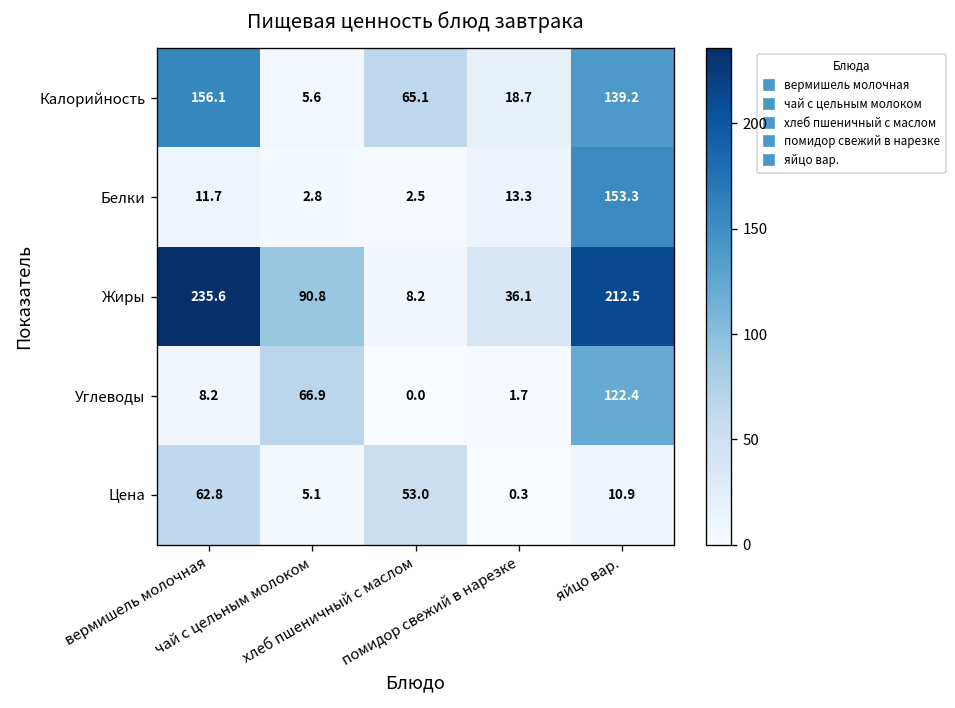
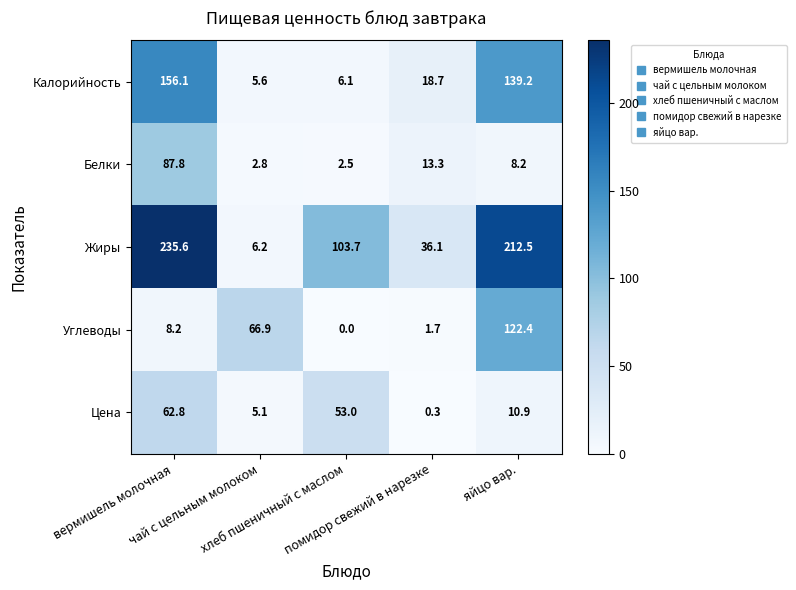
  {
    "Калорийность": {
      "вермишель молочная": 156.1,
      "чай с цельным молоком": 5.6,
-     "хлеб пшеничный с маслом": 65.1,
+     "хлеб пшеничный с маслом": 6.1,
      "помидор свежий в нарезке": 18.7,
      "яйцо вар.": 139.2
    },
    "Белки": {
-     "вермишель молочная": 11.7,
+     "вермишель молочная": 87.8,
      "чай с цельным молоком": 2.8,
      "хлеб пшеничный с маслом": 2.5,
      "помидор свежий в нарезке": 13.3,
-     "яйцо вар.": 153.3
+     "яйцо вар.": 8.2
    },
    "Жиры": {
      "вермишель молочная": 235.6,
-     "чай с цельным молоком": 90.8,
-     "хлеб пшеничный с маслом": 8.2,
+     "чай с цельным молоком": 6.2,
+     "хлеб пшеничный с маслом": 103.7,
      "помидор свежий в нарезке": 36.1,
      "яйцо вар.": 212.5
    },
    "Углеводы": {
      "вермишель молочная": 8.2,
      "чай с цельным молоком": 66.9,
      "хлеб пшеничный с маслом": 0.0,
      "помидор свежий в нарезке": 1.7,
      "яйцо вар.": 122.4
    },
    "Цена": {
      "вермишель молочная": 62.8,
      "чай с цельным молоком": 5.1,
      "хлеб пшеничный с маслом": 53.0,
      "помидор свежий в нарезке": 0.3,
      "яйцо вар.": 10.9
    }
  }
